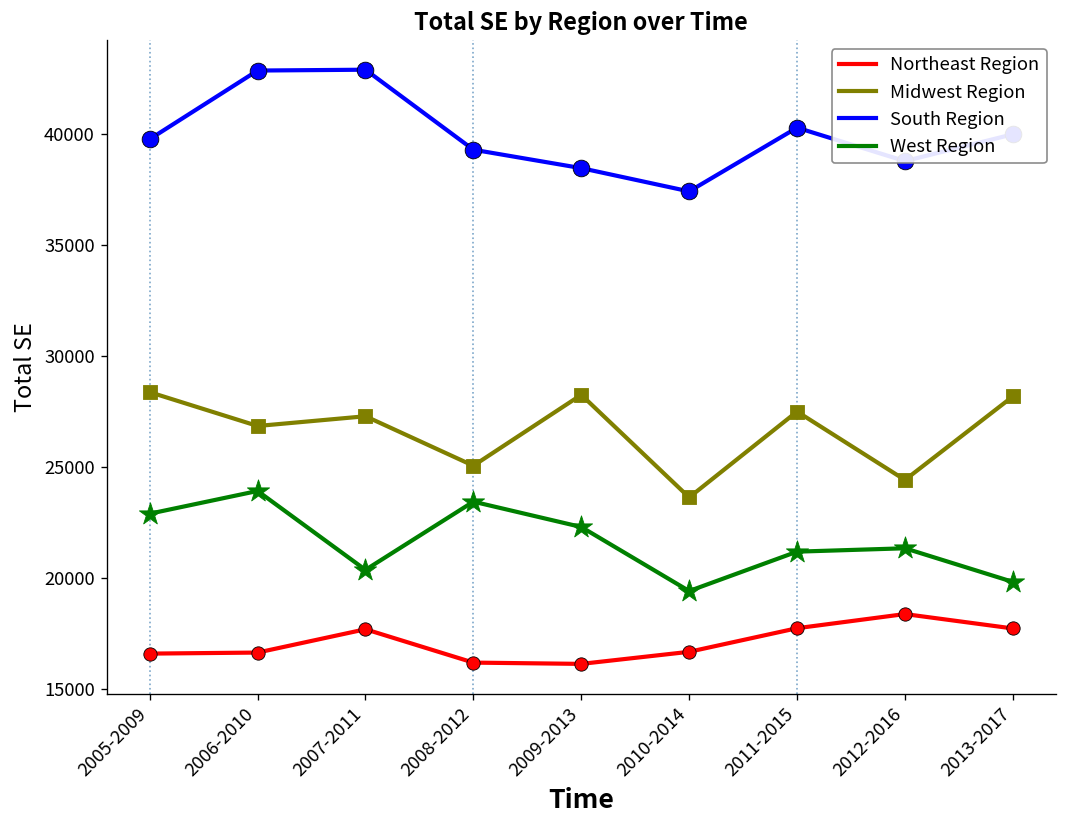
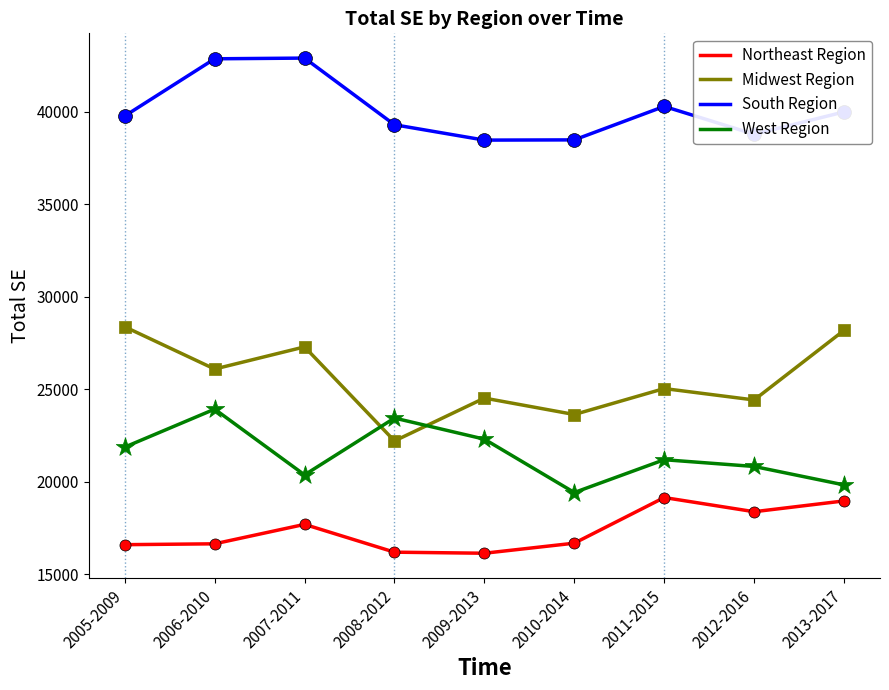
  {
    "Northeast Region": {
      "2005-2009": 16600,
      "2006-2010": 16700,
      "2007-2011": 17700,
      "2008-2012": 16200,
      "2009-2013": 16100,
      "2010-2014": 16700,
-     "2011-2015": 17800,
+     "2011-2015": 19200,
      "2012-2016": 18400,
-     "2013-2017": 17700
+     "2013-2017": 19000
    },
    "Midwest Region": {
      "2005-2009": 28400,
-     "2006-2010": 26900,
+     "2006-2010": 26100,
      "2007-2011": 27300,
-     "2008-2012": 25100,
-     "2009-2013": 28300,
+     "2008-2012": 22200,
+     "2009-2013": 24500,
      "2010-2014": 23600,
-     "2011-2015": 27500,
+     "2011-2015": 25000,
      "2012-2016": 24400,
      "2013-2017": 28200
    },
    "South Region": {
      "2005-2009": 39800,
      "2006-2010": 42900,
      "2007-2011": 42900,
      "2008-2012": 39300,
      "2009-2013": 38500,
-     "2010-2014": 37400,
+     "2010-2014": 38500,
      "2011-2015": 40300
    },
    "West Region": {
-     "2005-2009": 22900,
+     "2005-2009": 21900,
      "2006-2010": 23900,
      "2007-2011": 20400,
      "2008-2012": 23500,
      "2009-2013": 22300,
      "2010-2014": 19400,
      "2011-2015": 21200,
-     "2012-2016": 21400,
+     "2012-2016": 20800,
      "2013-2017": 19800
    }
  }
